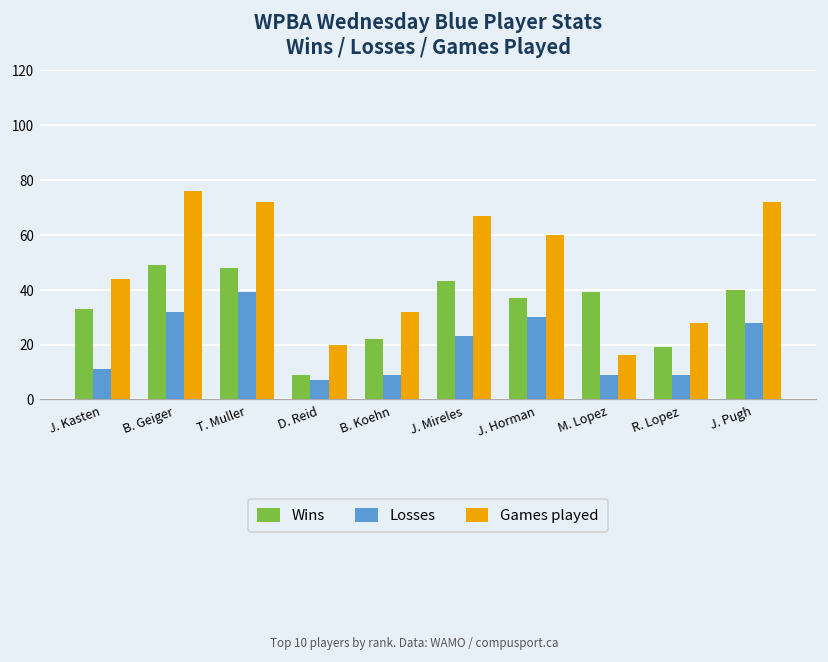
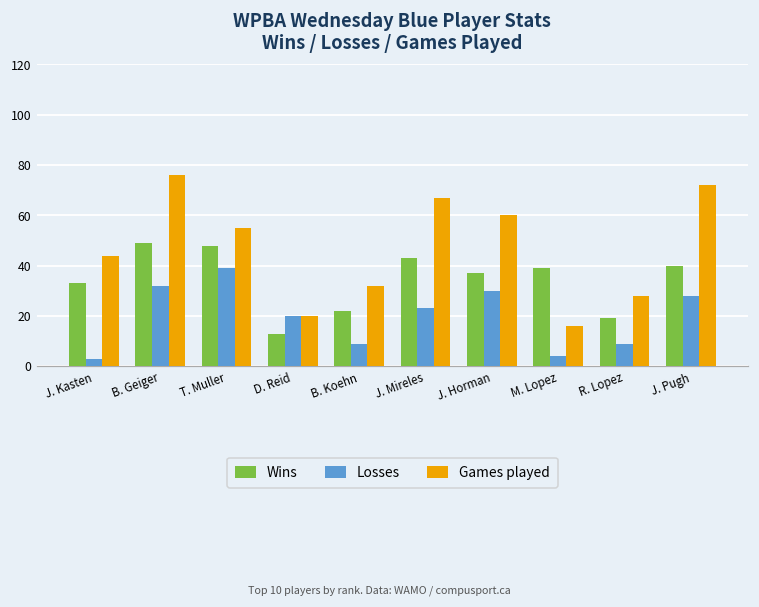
  {
    "Wins": {
      "J. Kasten": 33,
      "B. Geiger": 49,
      "T. Muller": 48,
-     "D. Reid": 9,
+     "D. Reid": 13,
      "B. Koehn": 22,
      "J. Mireles": 43,
      "J. Horman": 37,
      "M. Lopez": 39,
      "R. Lopez": 19,
      "J. Pugh": 40
    },
    "Losses": {
-     "J. Kasten": 11,
+     "J. Kasten": 3,
      "B. Geiger": 32,
      "T. Muller": 39,
-     "D. Reid": 7,
+     "D. Reid": 20,
      "B. Koehn": 9,
      "J. Mireles": 23,
      "J. Horman": 30,
-     "M. Lopez": 9,
+     "M. Lopez": 4,
      "R. Lopez": 9,
      "J. Pugh": 28
    },
    "Games played": {
      "J. Kasten": 44,
      "B. Geiger": 76,
-     "T. Muller": 72,
+     "T. Muller": 55,
      "D. Reid": 20,
      "B. Koehn": 32,
      "J. Mireles": 67,
      "J. Horman": 60,
      "M. Lopez": 16,
      "R. Lopez": 28,
      "J. Pugh": 72
    }
  }
